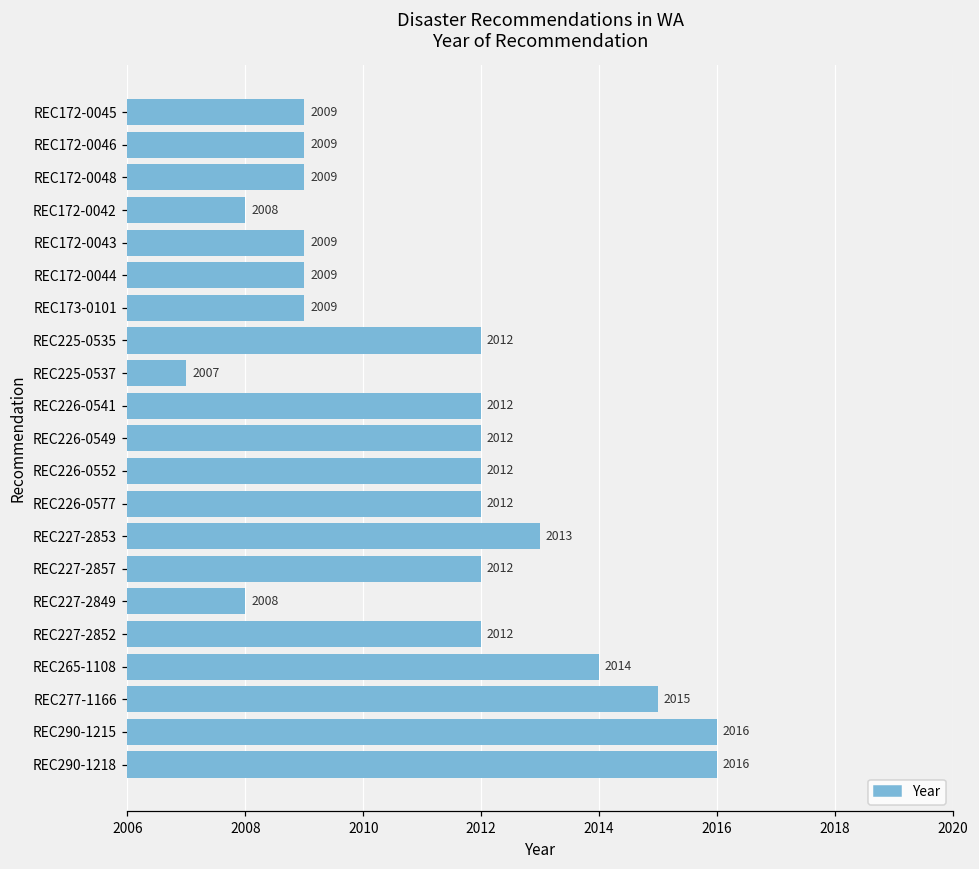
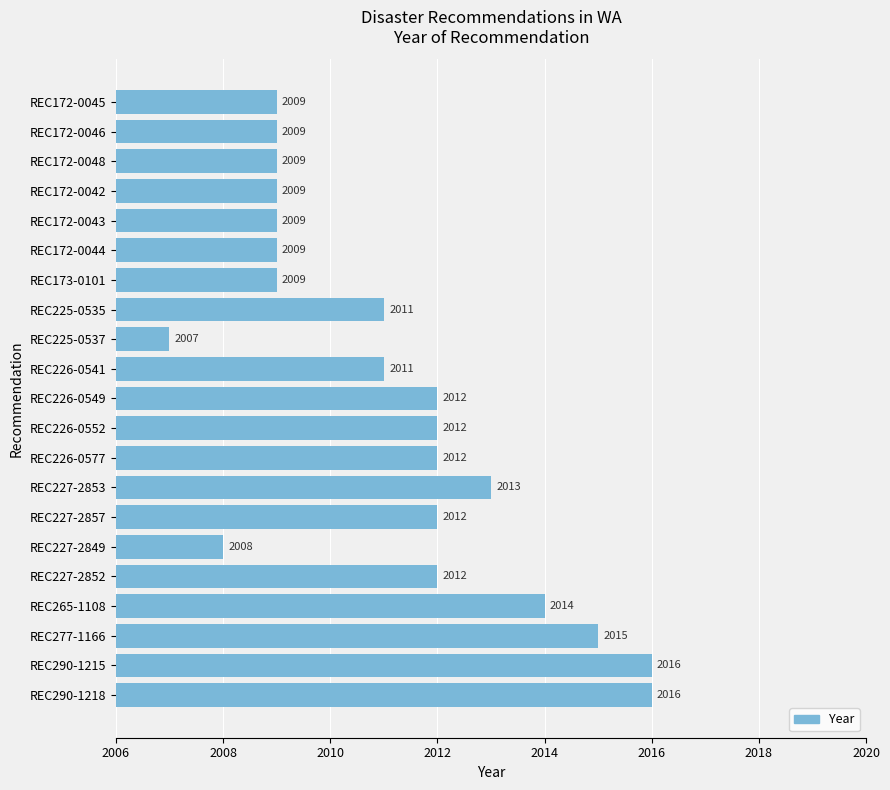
  {
    "REC172-0045": 2009,
    "REC172-0046": 2009,
    "REC172-0048": 2009,
-   "REC172-0042": 2008,
+   "REC172-0042": 2009,
    "REC172-0043": 2009,
    "REC172-0044": 2009,
    "REC173-0101": 2009,
-   "REC225-0535": 2012,
+   "REC225-0535": 2011,
    "REC225-0537": 2007,
-   "REC226-0541": 2012,
+   "REC226-0541": 2011,
    "REC226-0549": 2012,
    "REC226-0552": 2012,
    "REC226-0577": 2012,
    "REC227-2853": 2013,
    "REC227-2857": 2012,
    "REC227-2849": 2008,
    "REC227-2852": 2012,
    "REC265-1108": 2014,
    "REC277-1166": 2015,
    "REC290-1215": 2016,
    "REC290-1218": 2016
  }
